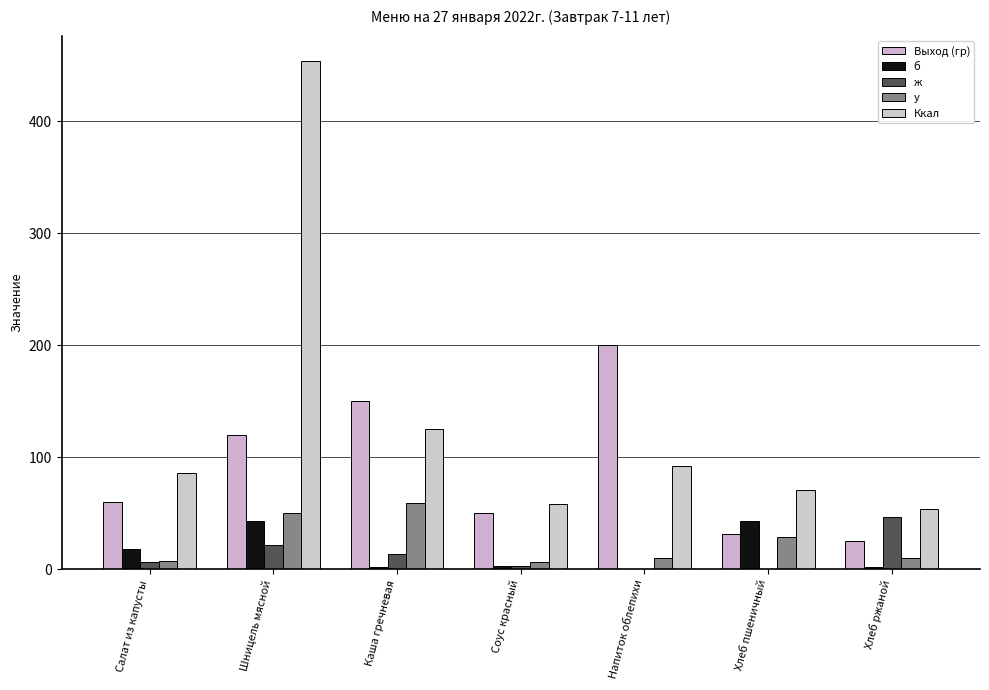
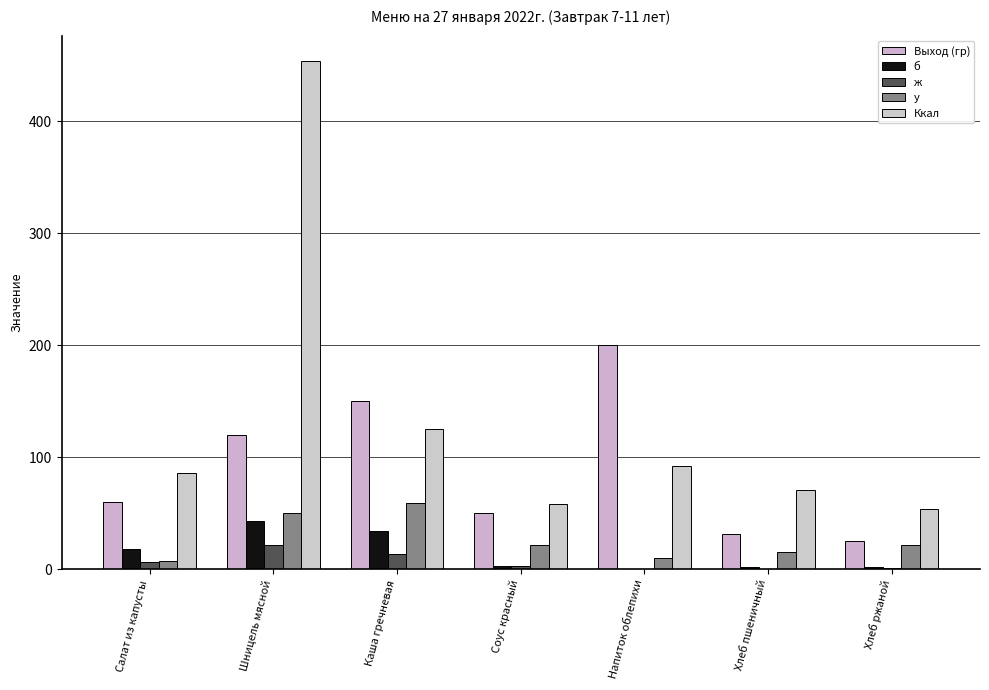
  {
    "б": {
      "Салат из капусты": 18,
      "Шницель мясной": 43,
-     "Каша гречневая": 2,
+     "Каша гречневая": 34,
      "Соус красный": 3,
      "Напиток облепихи": 0,
-     "Хлеб пшеничный": 43
+     "Хлеб пшеничный": 2
    },
    "ж": {
      "Салат из капусты": 6,
      "Шницель мясной": 22,
      "Каша гречневая": 13,
      "Соус красный": 3,
      "Напиток облепихи": 0,
-     "Хлеб ржаной": 46
+     "Хлеб ржаной": 1
    },
    "у": {
      "Салат из капусты": 7,
      "Шницель мясной": 50,
      "Каша гречневая": 59,
-     "Соус красный": 7,
+     "Соус красный": 21,
      "Напиток облепихи": 10,
-     "Хлеб пшеничный": 29,
-     "Хлеб ржаной": 10
+     "Хлеб пшеничный": 15,
+     "Хлеб ржаной": 22
    }
  }
